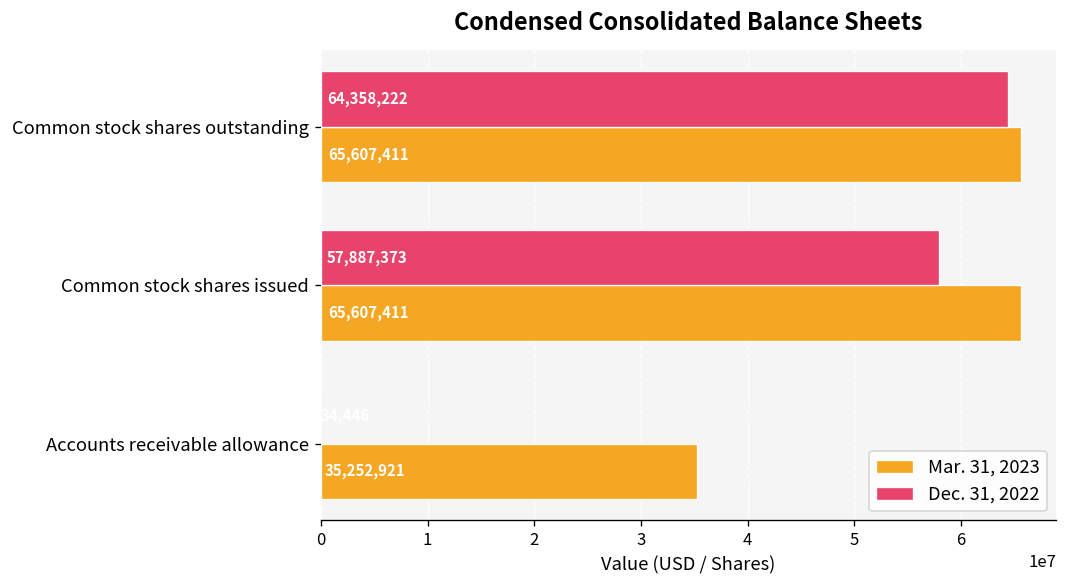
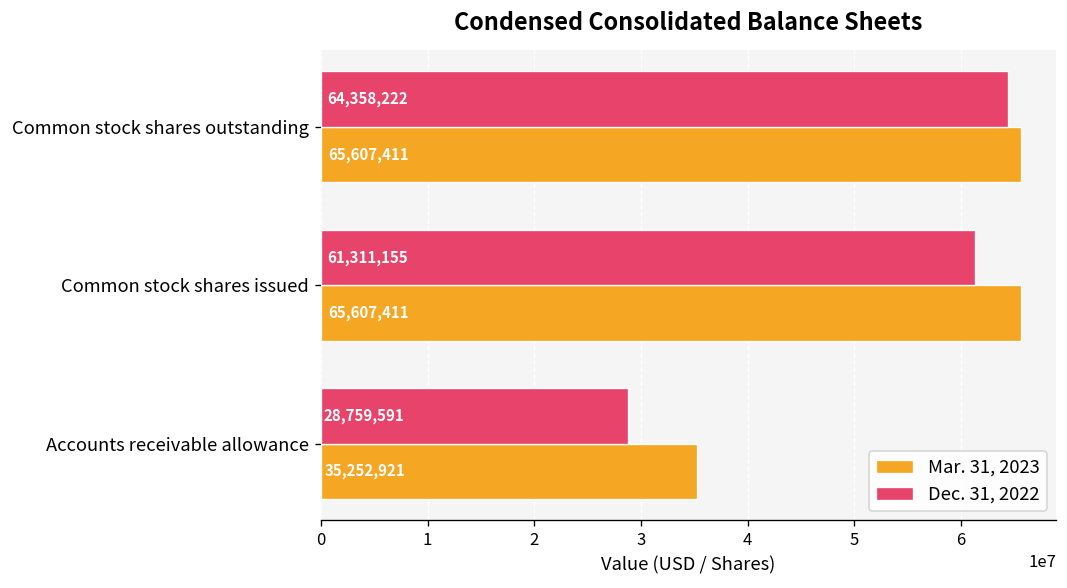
  {
    "Mar. 31, 2023": {
      "Common stock shares outstanding": "65,607,411",
      "Common stock shares issued": "65,607,411",
      "Accounts receivable allowance": "35,252,921"
    },
    "Dec. 31, 2022": {
      "Common stock shares outstanding": "64,358,222",
-     "Common stock shares issued": "57,887,373",
-     "Accounts receivable allowance": "0"
+     "Common stock shares issued": "61,311,155",
+     "Accounts receivable allowance": "29000000"
    }
  }
